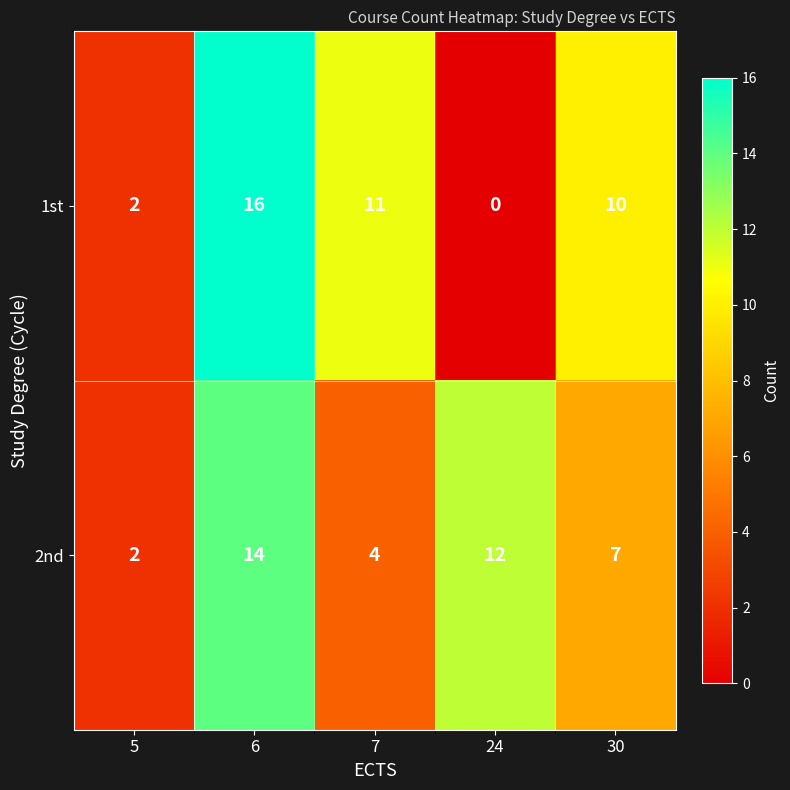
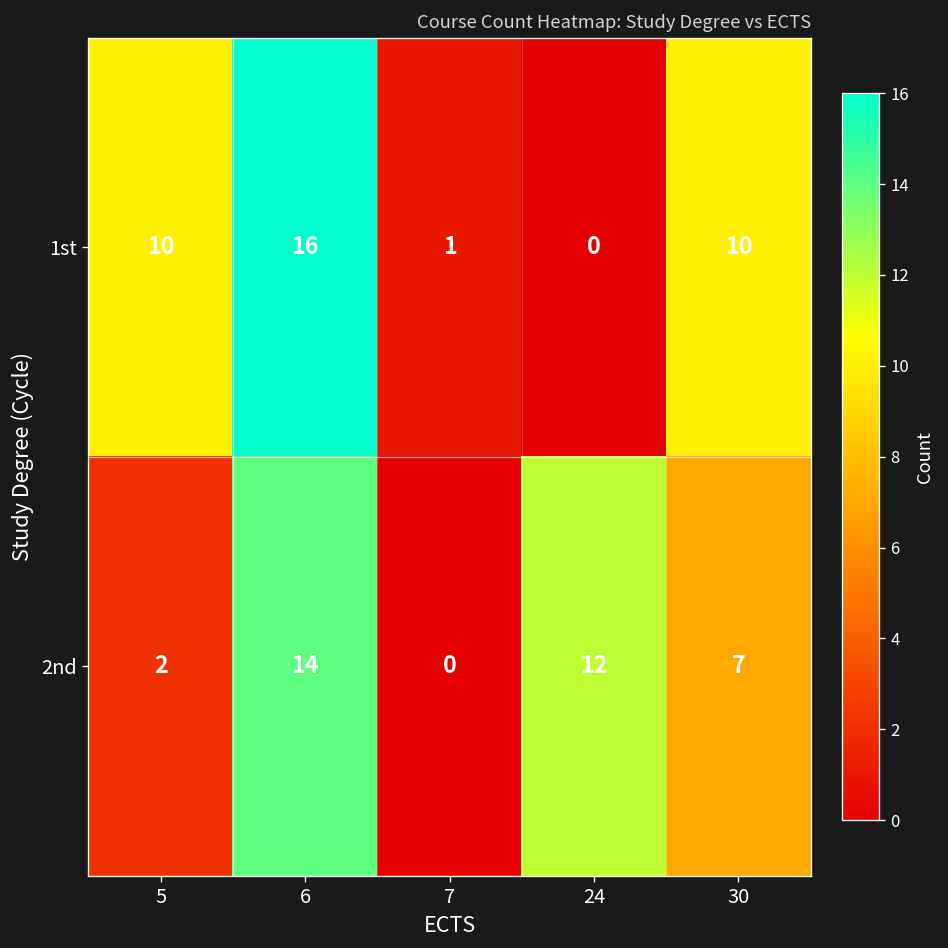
  {
    "1st": {
-     "5": 2,
+     "5": 10,
      "6": 16,
-     "7": 11,
+     "7": 1,
      "24": 0,
      "30": 10
    },
    "2nd": {
      "5": 2,
      "6": 14,
-     "7": 4,
+     "7": 0,
      "24": 12,
      "30": 7
    }
  }
